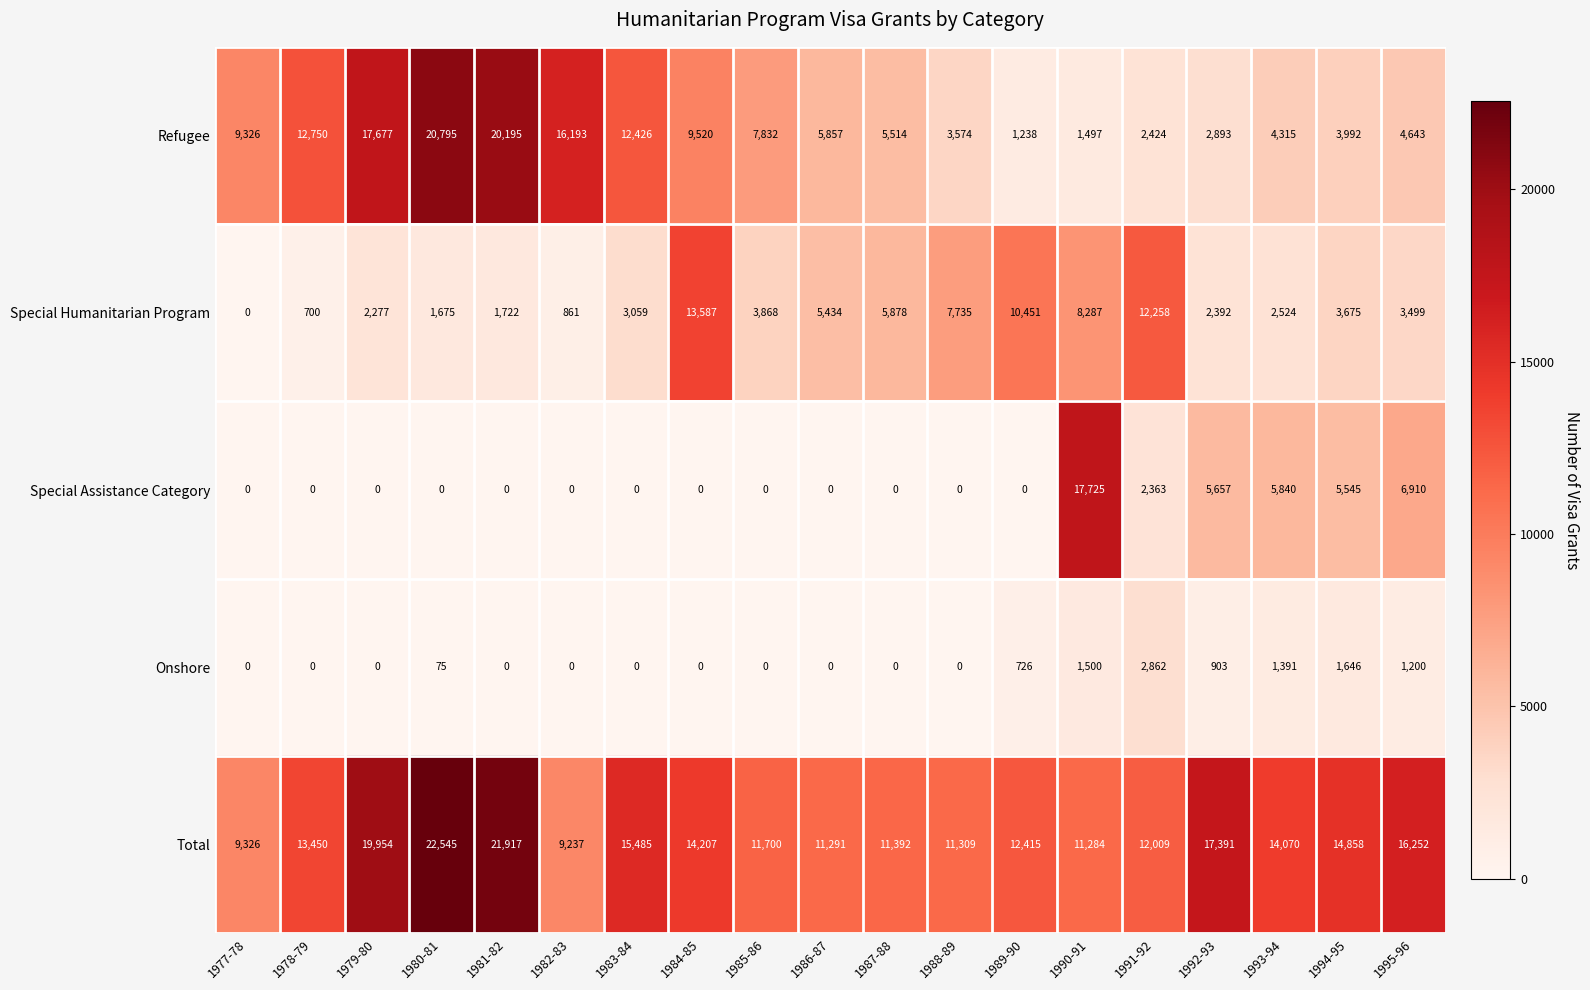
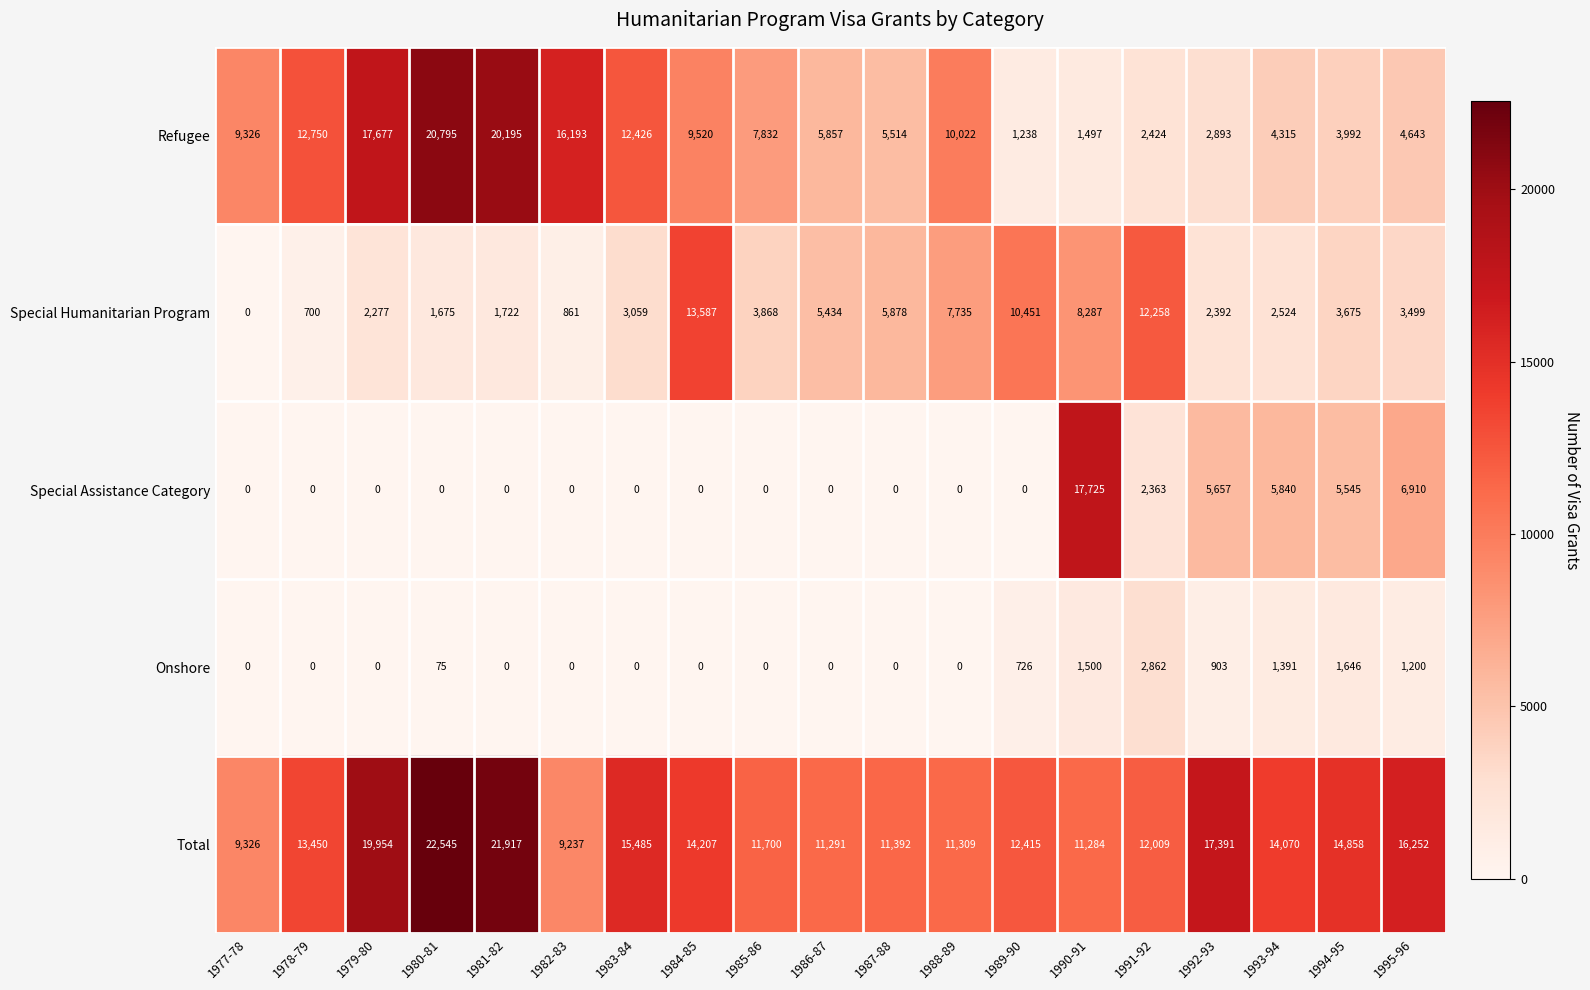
  {
    "Refugee": {
      "1977-78": "9,326",
      "1978-79": "12,750",
      "1979-80": "17,677",
      "1980-81": "20,795",
      "1981-82": "20,195",
      "1982-83": "16,193",
      "1983-84": "12,426",
      "1984-85": "9,520",
      "1985-86": "7,832",
      "1986-87": "5,857",
      "1987-88": "5,514",
-     "1988-89": "3,574",
+     "1988-89": "10,022",
      "1989-90": "1,238",
      "1990-91": "1,497",
      "1991-92": "2,424",
      "1992-93": "2,893",
      "1993-94": "4,315",
      "1994-95": "3,992",
      "1995-96": "4,643"
    },
    "Special Humanitarian Program": {
      "1977-78": "0",
      "1978-79": "700",
      "1979-80": "2,277",
      "1980-81": "1,675",
      "1981-82": "1,722",
      "1982-83": "861",
      "1983-84": "3,059",
      "1984-85": "13,587",
      "1985-86": "3,868",
      "1986-87": "5,434",
      "1987-88": "5,878",
      "1988-89": "7,735",
      "1989-90": "10,451",
      "1990-91": "8,287",
      "1991-92": "12,258",
      "1992-93": "2,392",
      "1993-94": "2,524",
      "1994-95": "3,675",
      "1995-96": "3,499"
    },
    "Special Assistance Category": {
      "1977-78": "0",
      "1978-79": "0",
      "1979-80": "0",
      "1980-81": "0",
      "1981-82": "0",
      "1982-83": "0",
      "1983-84": "0",
      "1984-85": "0",
      "1985-86": "0",
      "1986-87": "0",
      "1987-88": "0",
      "1988-89": "0",
      "1989-90": "0",
      "1990-91": "17,725",
      "1991-92": "2,363",
      "1992-93": "5,657",
      "1993-94": "5,840",
      "1994-95": "5,545",
      "1995-96": "6,910"
    },
    "Onshore": {
      "1977-78": "0",
      "1978-79": "0",
      "1979-80": "0",
      "1980-81": "75",
      "1981-82": "0",
      "1982-83": "0",
      "1983-84": "0",
      "1984-85": "0",
      "1985-86": "0",
      "1986-87": "0",
      "1987-88": "0",
      "1988-89": "0",
      "1989-90": "726",
      "1990-91": "1,500",
      "1991-92": "2,862",
      "1992-93": "903",
      "1993-94": "1,391",
      "1994-95": "1,646",
      "1995-96": "1,200"
    },
    "Total": {
      "1977-78": "9,326",
      "1978-79": "13,450",
      "1979-80": "19,954",
      "1980-81": "22,545",
      "1981-82": "21,917",
      "1982-83": "9,237",
      "1983-84": "15,485",
      "1984-85": "14,207",
      "1985-86": "11,700",
      "1986-87": "11,291",
      "1987-88": "11,392",
      "1988-89": "11,309",
      "1989-90": "12,415",
      "1990-91": "11,284",
      "1991-92": "12,009",
      "1992-93": "17,391",
      "1993-94": "14,070",
      "1994-95": "14,858",
      "1995-96": "16,252"
    }
  }
